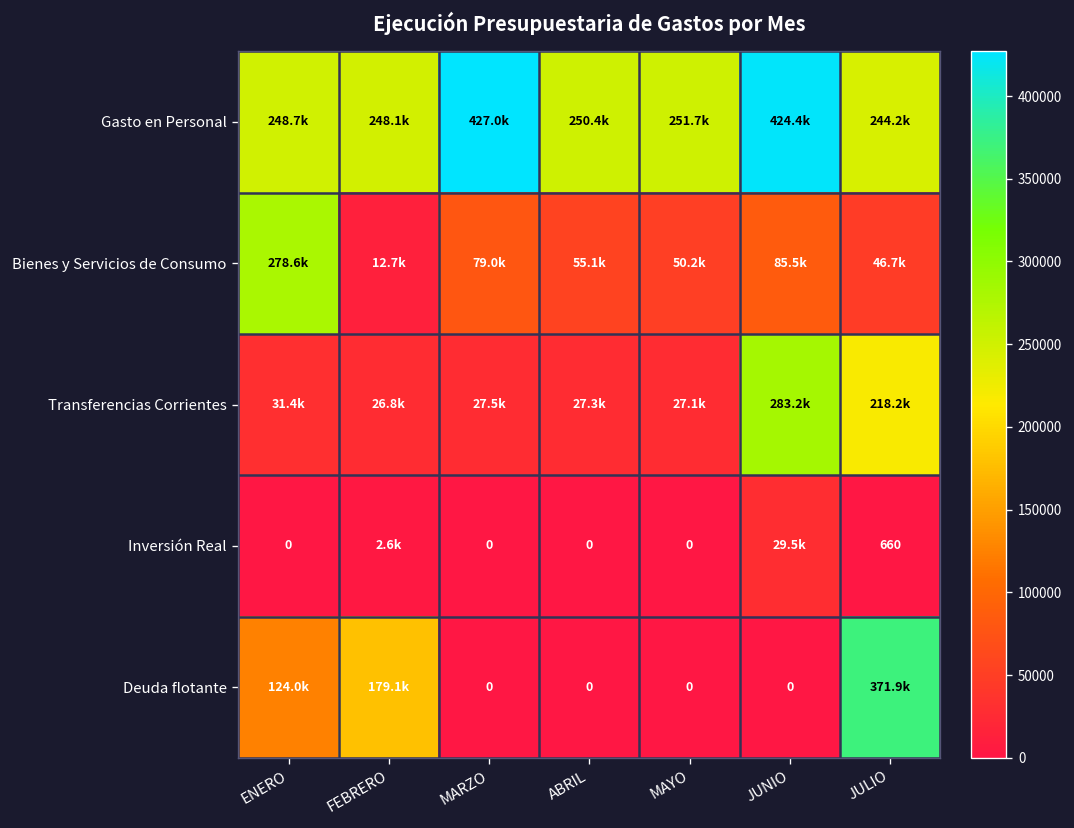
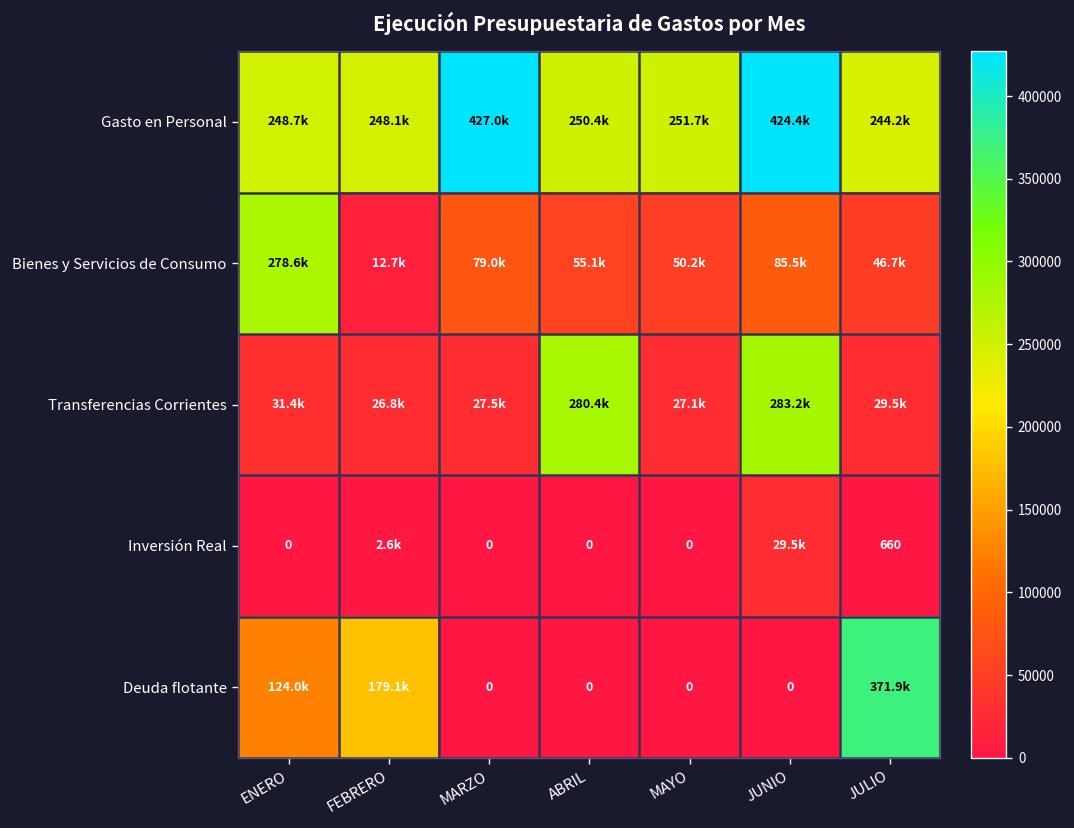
  {
    "Gasto en Personal": {
      "ENERO": "248.7k",
      "FEBRERO": "248.1k",
      "MARZO": "427.0k",
      "ABRIL": "250.4k",
      "MAYO": "251.7k",
      "JUNIO": "424.4k",
      "JULIO": "244.2k"
    },
    "Bienes y Servicios de Consumo": {
      "ENERO": "278.6k",
      "FEBRERO": "12.7k",
      "MARZO": "79.0k",
      "ABRIL": "55.1k",
      "MAYO": "50.2k",
      "JUNIO": "85.5k",
      "JULIO": "46.7k"
    },
    "Transferencias Corrientes": {
      "ENERO": "31.4k",
      "FEBRERO": "26.8k",
      "MARZO": "27.5k",
-     "ABRIL": "27.3k",
+     "ABRIL": "280.4k",
      "MAYO": "27.1k",
      "JUNIO": "283.2k",
-     "JULIO": "218.2k"
+     "JULIO": "29.5k"
    },
    "Inversión Real": {
      "ENERO": "0",
      "FEBRERO": "2.6k",
      "MARZO": "0",
      "ABRIL": "0",
      "MAYO": "0",
      "JUNIO": "29.5k",
      "JULIO": "660"
    },
    "Deuda flotante": {
      "ENERO": "124.0k",
      "FEBRERO": "179.1k",
      "MARZO": "0",
      "ABRIL": "0",
      "MAYO": "0",
      "JUNIO": "0",
      "JULIO": "371.9k"
    }
  }
